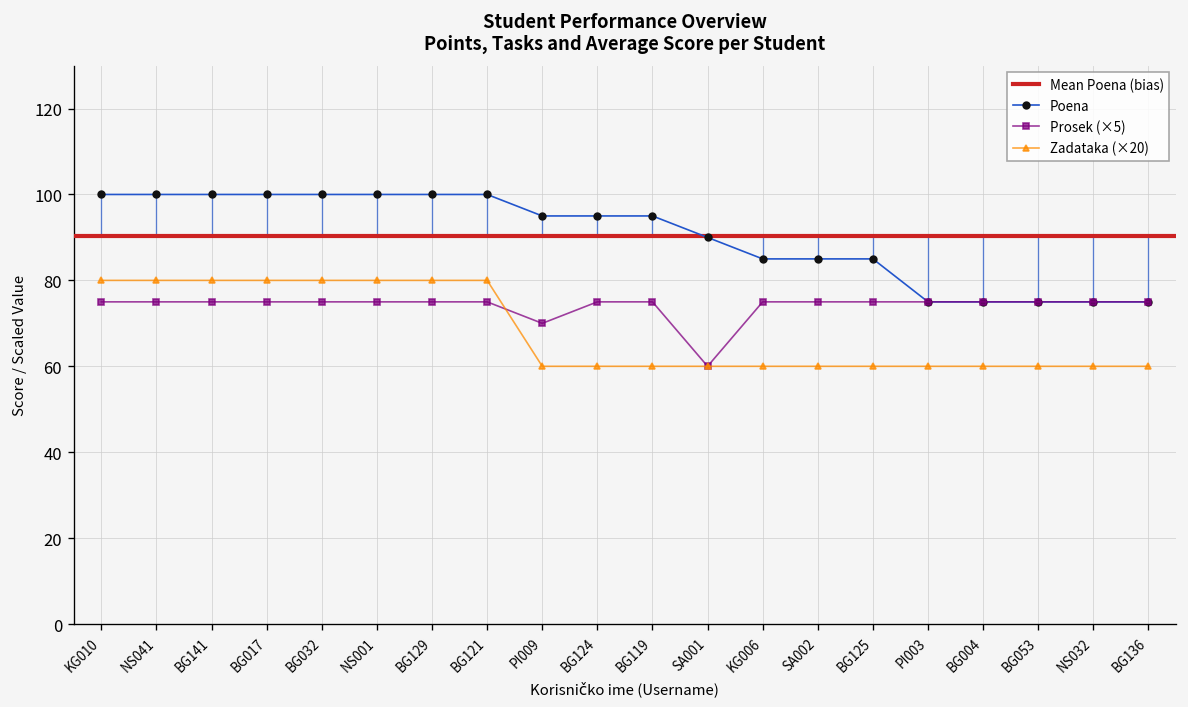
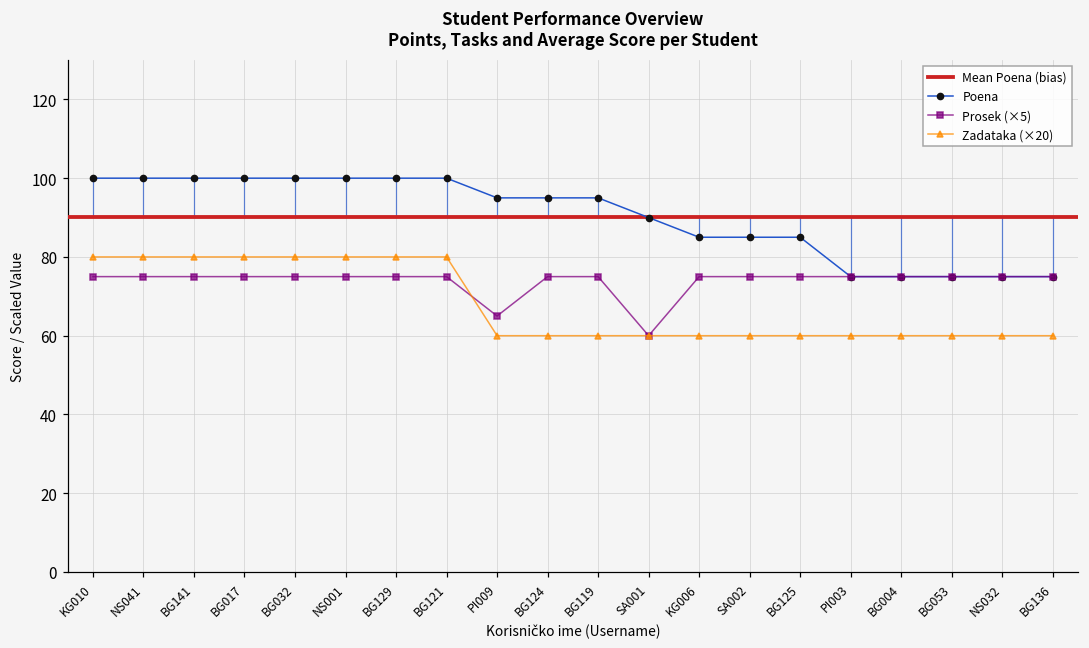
  {
    "Prosek (×5)": {
      "KG010": 75,
      "NS041": 75,
      "BG141": 75,
      "BG017": 75,
      "BG032": 75,
      "NS001": 75,
      "BG129": 75,
      "BG121": 75,
-     "PI009": 70,
+     "PI009": 65,
      "BG124": 75,
      "BG119": 75,
      "KG006": 75,
      "SA002": 75,
      "BG125": 75
    },
    "Zadataka (×20)": {
      "KG010": 80,
      "NS041": 80,
      "BG141": 80,
      "BG017": 80,
      "BG032": 80,
      "NS001": 80,
      "BG129": 80,
      "BG121": 80,
      "PI009": 60,
      "BG124": 60,
      "BG119": 60,
      "KG006": 60,
      "SA002": 60,
      "BG125": 60,
      "PI003": 60,
      "BG004": 60,
      "BG053": 60,
      "NS032": 60,
      "BG136": 60
    }
  }
